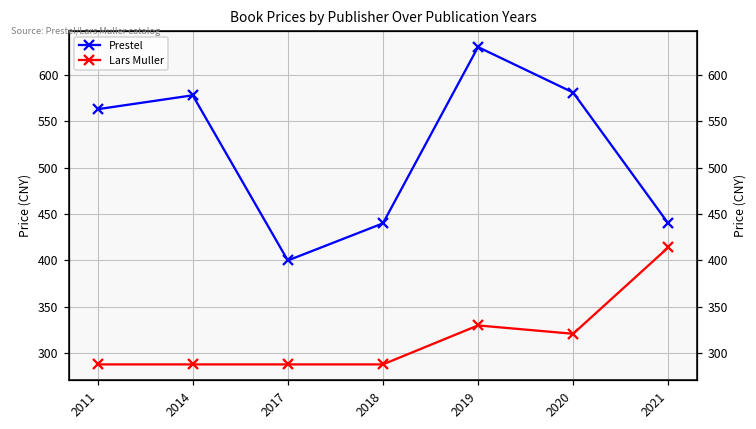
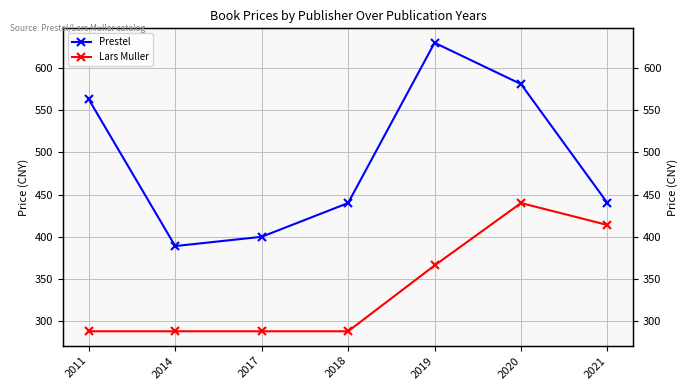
  {
    "Prestel": {
      "2011": 560,
-     "2014": 580,
+     "2014": 390,
      "2017": 400,
      "2018": 440,
      "2019": 630,
      "2020": 580,
      "2021": 440
    },
    "Lars Muller": {
      "2011": 290,
      "2014": 290,
      "2017": 290,
      "2018": 290,
-     "2019": 330,
-     "2020": 320,
+     "2019": 370,
+     "2020": 440,
      "2021": 410
    }
  }
